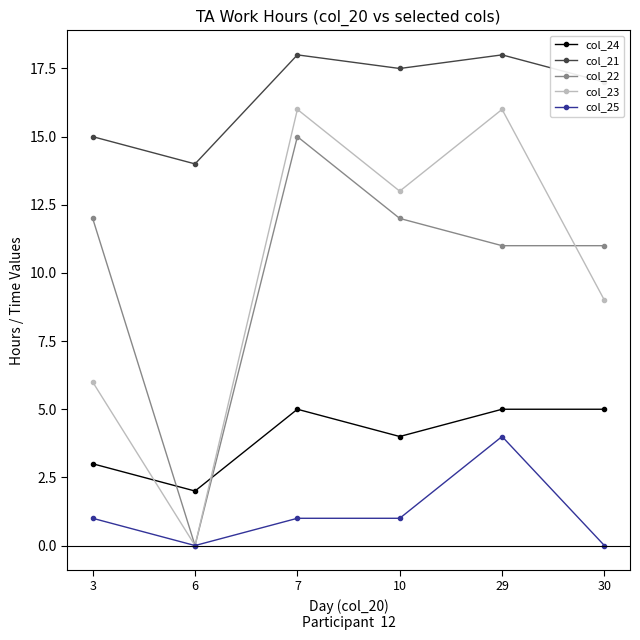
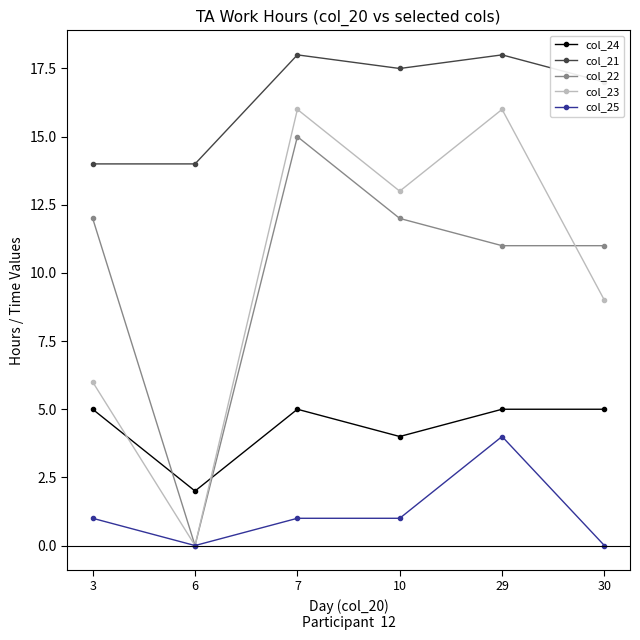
  {
    "col_24": {
-     "3": 3,
+     "3": 5,
      "6": 2,
      "7": 5,
      "10": 4,
      "29": 5,
      "30": 5
    },
    "col_21": {
-     "3": 15,
+     "3": 14,
      "6": 14,
      "7": 18,
      "10": 17.5,
      "29": 18
    },
    "col_22": {
      "3": 12,
      "7": 15,
      "10": 12,
      "29": 11,
      "30": 11
    },
    "col_23": {
      "3": 6,
      "7": 16,
      "10": 13,
      "29": 16,
      "30": 9
    },
    "col_25": {
      "3": 1,
      "7": 1,
      "10": 1,
      "29": 4,
      "30": 0
    }
  }
